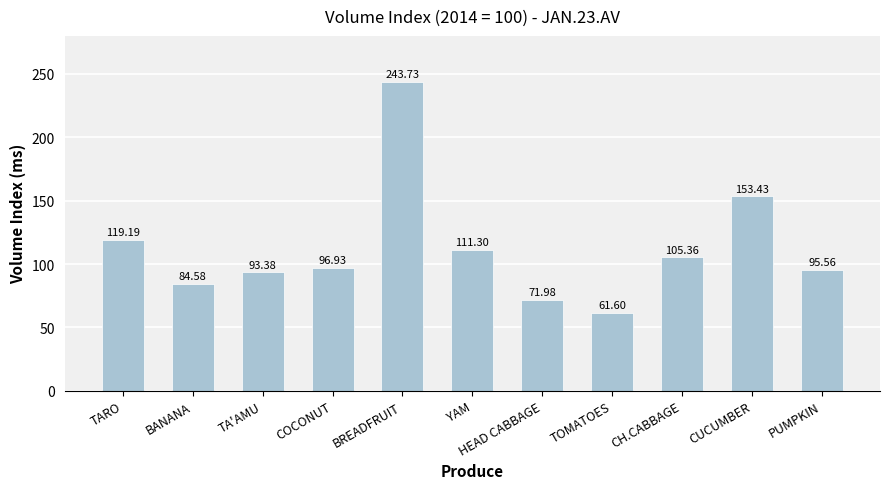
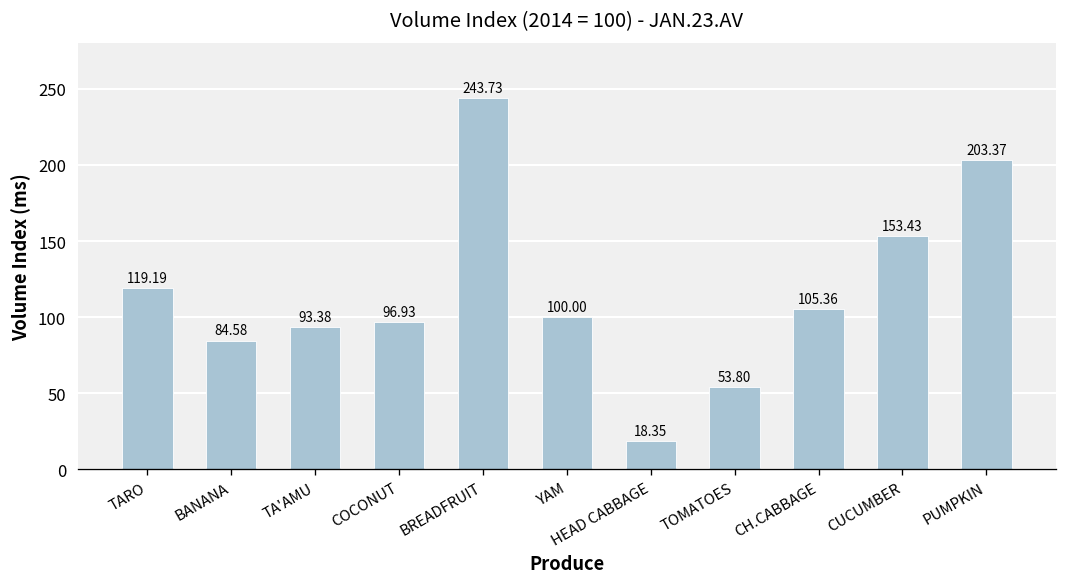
  {
    "TARO": 119.19,
    "BANANA": 84.58,
    "TA'AMU": 93.38,
    "COCONUT": 96.93,
    "BREADFRUIT": 243.73,
-   "YAM": 111.30,
-   "HEAD CABBAGE": 71.98,
-   "TOMATOES": 61.60,
+   "YAM": 100.00,
+   "HEAD CABBAGE": 18.35,
+   "TOMATOES": 53.80,
    "CH.CABBAGE": 105.36,
    "CUCUMBER": 153.43,
-   "PUMPKIN": 95.56
+   "PUMPKIN": 203.37
  }
